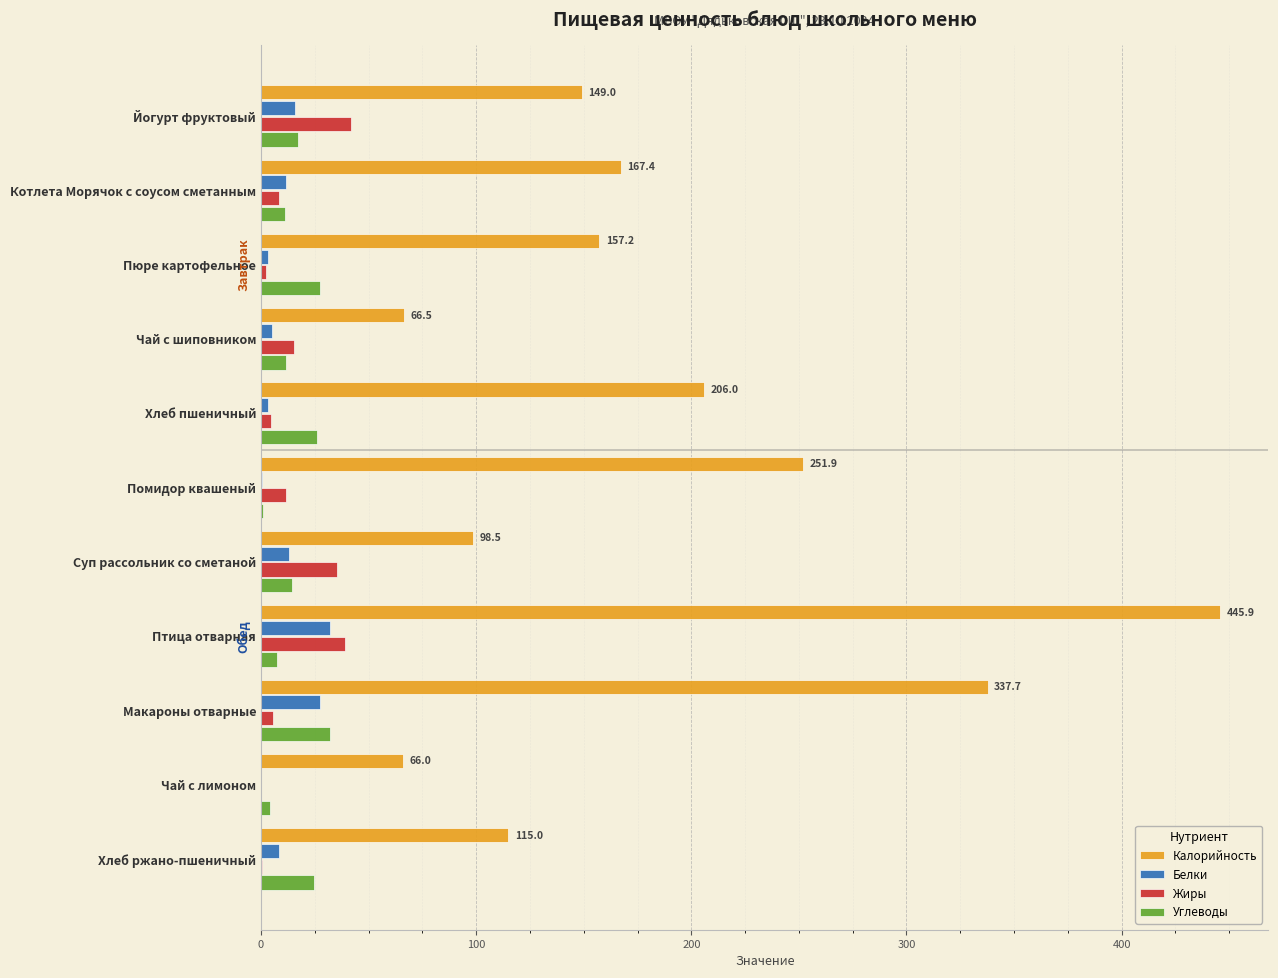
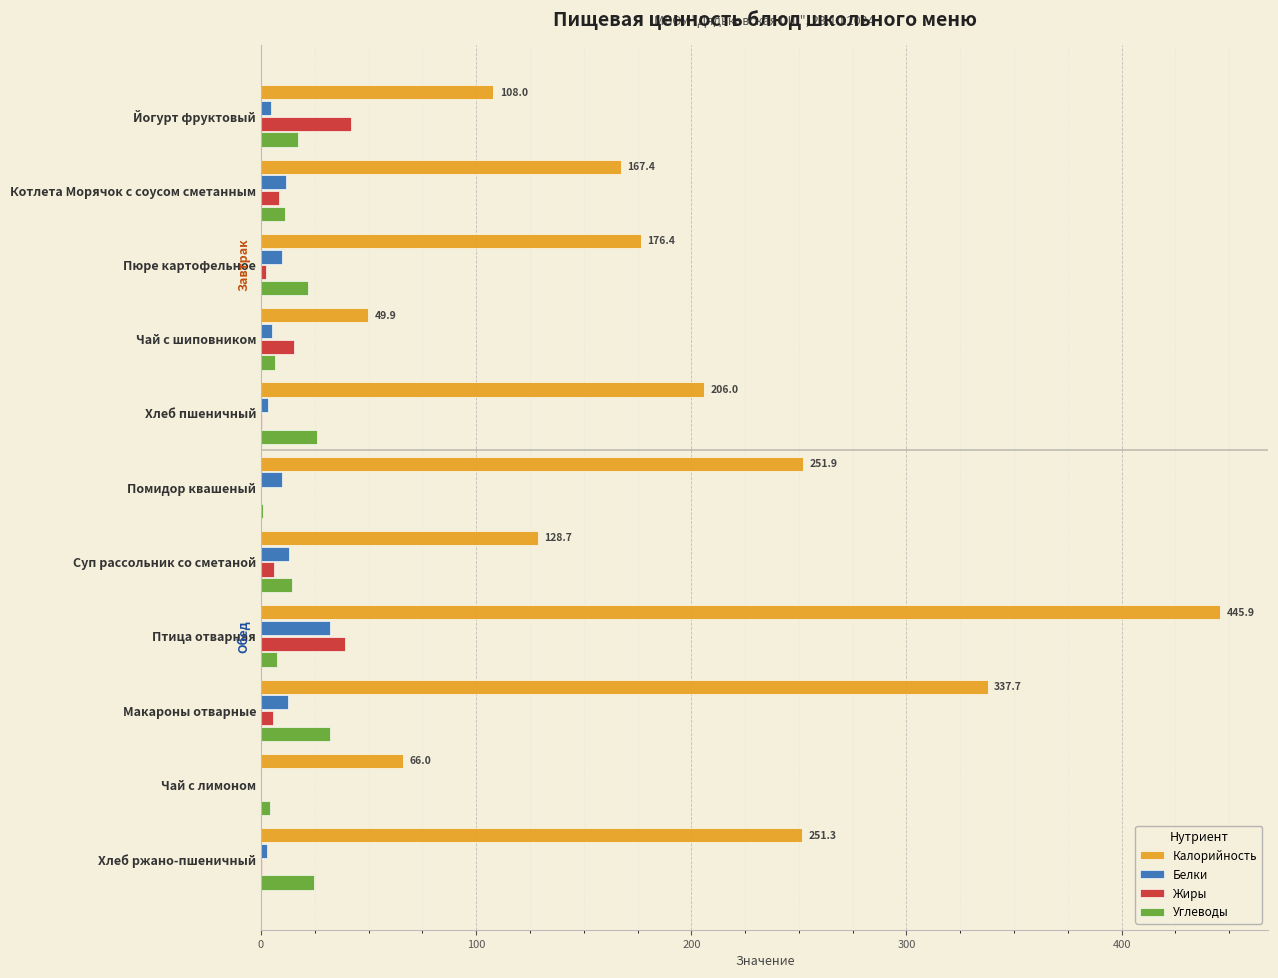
  {
    "Калорийность": {
-     "Йогурт фруктовый": 149.0,
+     "Йогурт фруктовый": 108.0,
      "Котлета Морячок с соусом сметанным": 167.4,
-     "Пюре картофельное": 157.2,
-     "Чай с шиповником": 66.5,
+     "Пюре картофельное": 176.4,
+     "Чай с шиповником": 49.9,
      "Хлеб пшеничный": 206.0,
      "Помидор квашеный": 251.9,
-     "Суп рассольник со сметаной": 98.5,
+     "Суп рассольник со сметаной": 128.7,
      "Птица отварная": 445.9,
      "Макароны отварные": 337.7,
      "Чай с лимоном": 66.0,
-     "Хлеб ржано-пшеничный": 115.0
+     "Хлеб ржано-пшеничный": 251.3
    },
    "Белки": {
-     "Йогурт фруктовый": 16,
+     "Йогурт фруктовый": 5,
      "Котлета Морячок с соусом сметанным": 11,
-     "Пюре картофельное": 3,
+     "Пюре картофельное": 10,
      "Чай с шиповником": 5,
      "Хлеб пшеничный": 3,
-     "Помидор квашеный": 1,
+     "Помидор квашеный": 10,
      "Суп рассольник со сметаной": 13,
      "Птица отварная": 32,
-     "Макароны отварные": 27,
-     "Хлеб ржано-пшеничный": 8
+     "Макароны отварные": 13,
+     "Хлеб ржано-пшеничный": 3
    },
    "Жиры": {
      "Йогурт фруктовый": 42,
      "Котлета Морячок с соусом сметанным": 8,
      "Пюре картофельное": 2,
      "Чай с шиповником": 15,
-     "Хлеб пшеничный": 5,
-     "Помидор квашеный": 11,
-     "Суп рассольник со сметаной": 35,
+     "Хлеб пшеничный": 0,
+     "Помидор квашеный": 0,
+     "Суп рассольник со сметаной": 6,
      "Птица отварная": 39,
      "Макароны отварные": 6
    },
    "Углеводы": {
      "Йогурт фруктовый": 17,
      "Котлета Морячок с соусом сметанным": 11,
-     "Пюре картофельное": 27,
-     "Чай с шиповником": 12,
+     "Пюре картофельное": 22,
+     "Чай с шиповником": 7,
      "Хлеб пшеничный": 26,
      "Суп рассольник со сметаной": 14,
      "Птица отварная": 8,
      "Макароны отварные": 32,
      "Чай с лимоном": 4,
      "Хлеб ржано-пшеничный": 25
    }
  }
